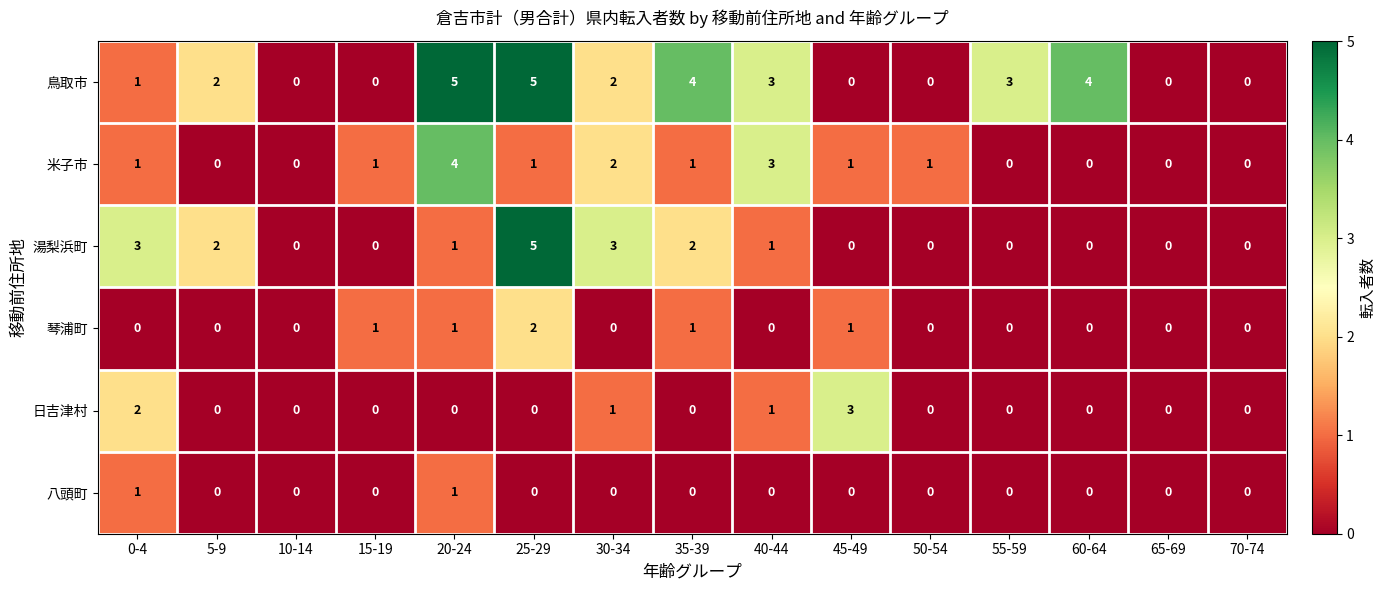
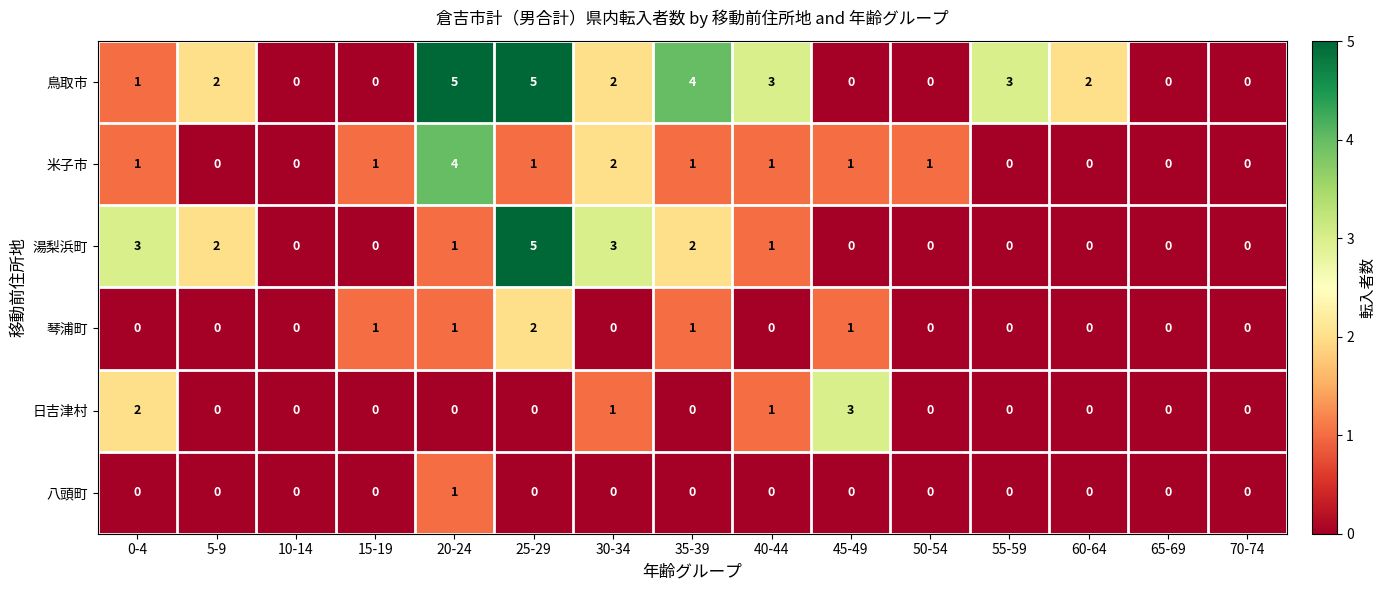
  {
    "鳥取市": {
      "0-4": 1,
      "5-9": 2,
      "10-14": 0,
      "15-19": 0,
      "20-24": 5,
      "25-29": 5,
      "30-34": 2,
      "35-39": 4,
      "40-44": 3,
      "45-49": 0,
      "50-54": 0,
      "55-59": 3,
-     "60-64": 4,
+     "60-64": 2,
      "65-69": 0,
      "70-74": 0
    },
    "米子市": {
      "0-4": 1,
      "5-9": 0,
      "10-14": 0,
      "15-19": 1,
      "20-24": 4,
      "25-29": 1,
      "30-34": 2,
      "35-39": 1,
-     "40-44": 3,
+     "40-44": 1,
      "45-49": 1,
      "50-54": 1,
      "55-59": 0,
      "60-64": 0,
      "65-69": 0,
      "70-74": 0
    },
    "湯梨浜町": {
      "0-4": 3,
      "5-9": 2,
      "10-14": 0,
      "15-19": 0,
      "20-24": 1,
      "25-29": 5,
      "30-34": 3,
      "35-39": 2,
      "40-44": 1,
      "45-49": 0,
      "50-54": 0,
      "55-59": 0,
      "60-64": 0,
      "65-69": 0,
      "70-74": 0
    },
    "琴浦町": {
      "0-4": 0,
      "5-9": 0,
      "10-14": 0,
      "15-19": 1,
      "20-24": 1,
      "25-29": 2,
      "30-34": 0,
      "35-39": 1,
      "40-44": 0,
      "45-49": 1,
      "50-54": 0,
      "55-59": 0,
      "60-64": 0,
      "65-69": 0,
      "70-74": 0
    },
    "日吉津村": {
      "0-4": 2,
      "5-9": 0,
      "10-14": 0,
      "15-19": 0,
      "20-24": 0,
      "25-29": 0,
      "30-34": 1,
      "35-39": 0,
      "40-44": 1,
      "45-49": 3,
      "50-54": 0,
      "55-59": 0,
      "60-64": 0,
      "65-69": 0,
      "70-74": 0
    },
    "八頭町": {
-     "0-4": 1,
+     "0-4": 0,
      "5-9": 0,
      "10-14": 0,
      "15-19": 0,
      "20-24": 1,
      "25-29": 0,
      "30-34": 0,
      "35-39": 0,
      "40-44": 0,
      "45-49": 0,
      "50-54": 0,
      "55-59": 0,
      "60-64": 0,
      "65-69": 0,
      "70-74": 0
    }
  }
